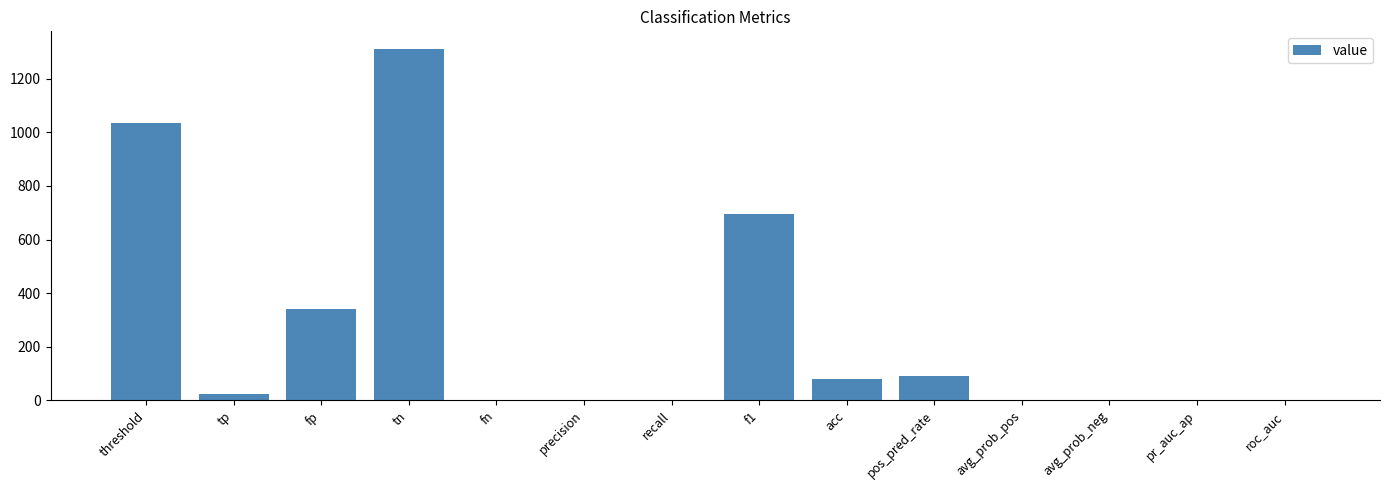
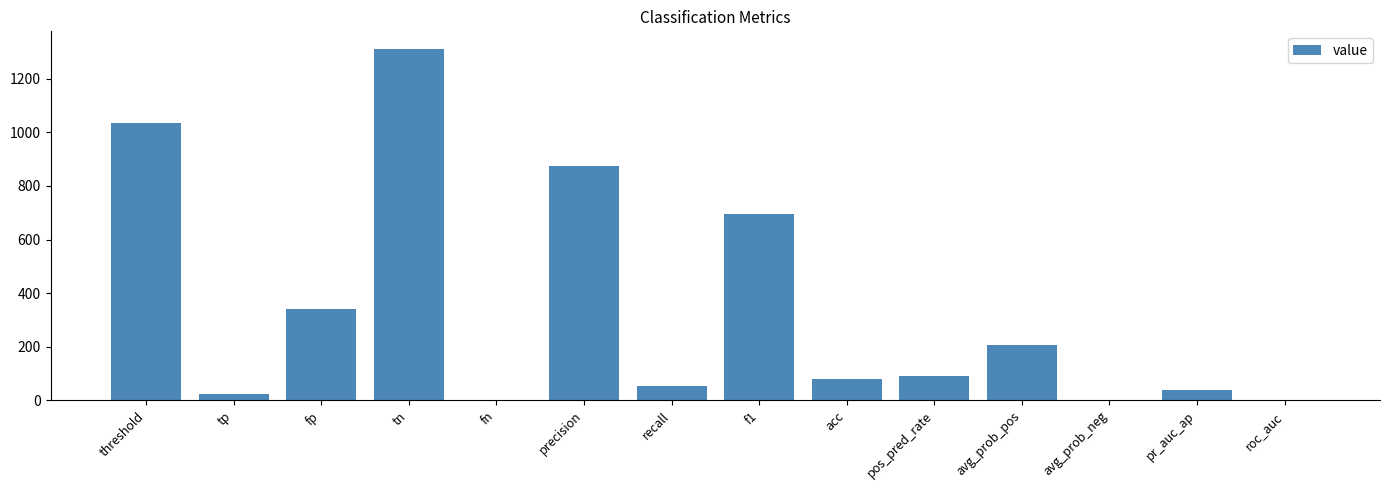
  {
    "threshold": 1040,
    "tp": 30,
    "fp": 340,
    "tn": 1310,
    "fn": 0,
-   "precision": 0,
-   "recall": 0,
+   "precision": 880,
+   "recall": 50,
    "f1": 690,
    "acc": 80,
    "pos_pred_rate": 90,
-   "avg_prob_pos": 0,
-   "pr_auc_ap": 0
+   "avg_prob_pos": 210,
+   "pr_auc_ap": 40
  }
